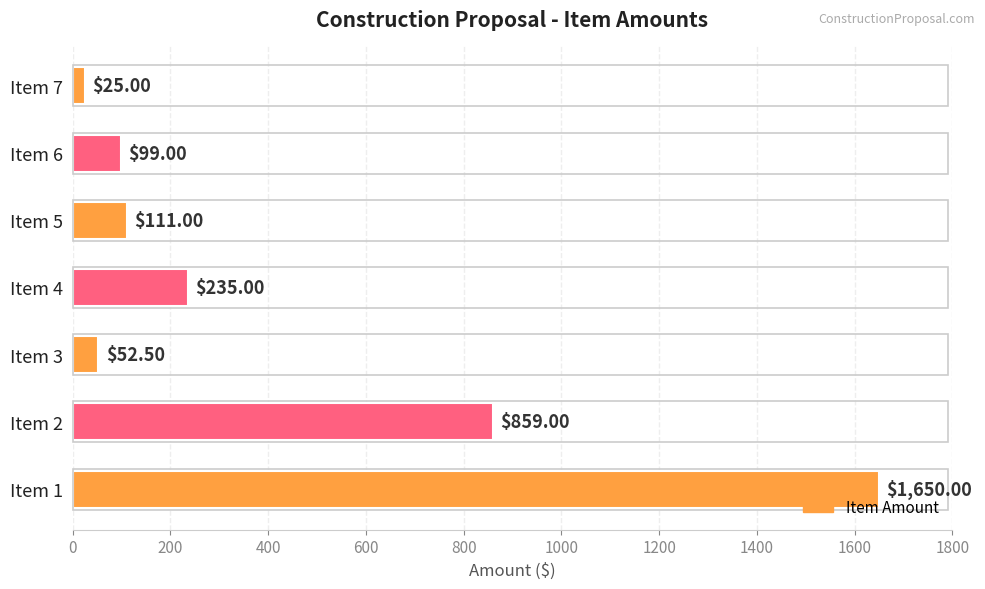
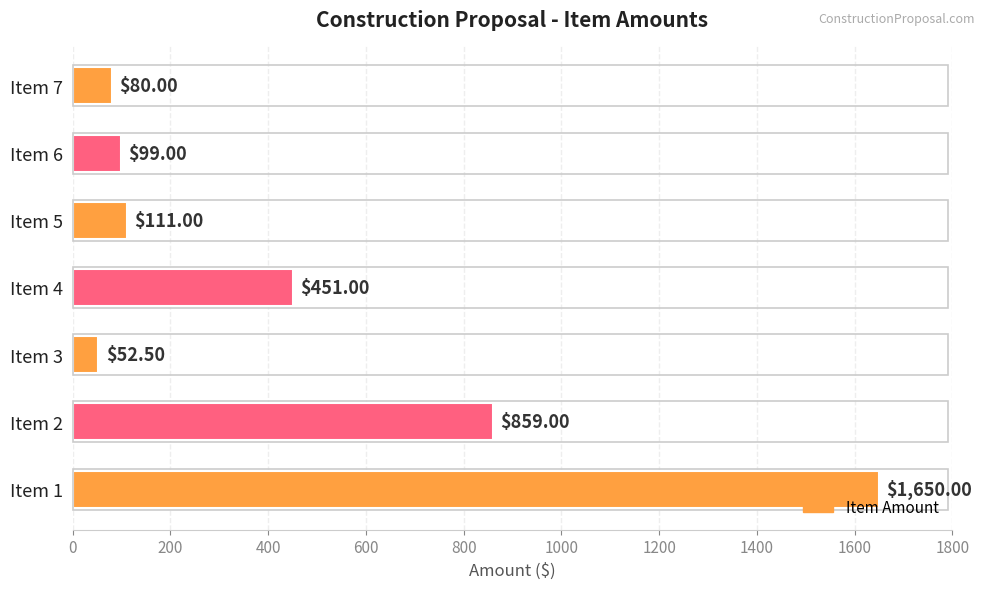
  {
-   "Item 7": "$25.00",
+   "Item 7": "$80.00",
    "Item 6": "$99.00",
    "Item 5": "$111.00",
-   "Item 4": "$235.00",
+   "Item 4": "$451.00",
    "Item 3": "$52.50",
    "Item 2": "$859.00",
    "Item 1": "$1,650.00"
  }
